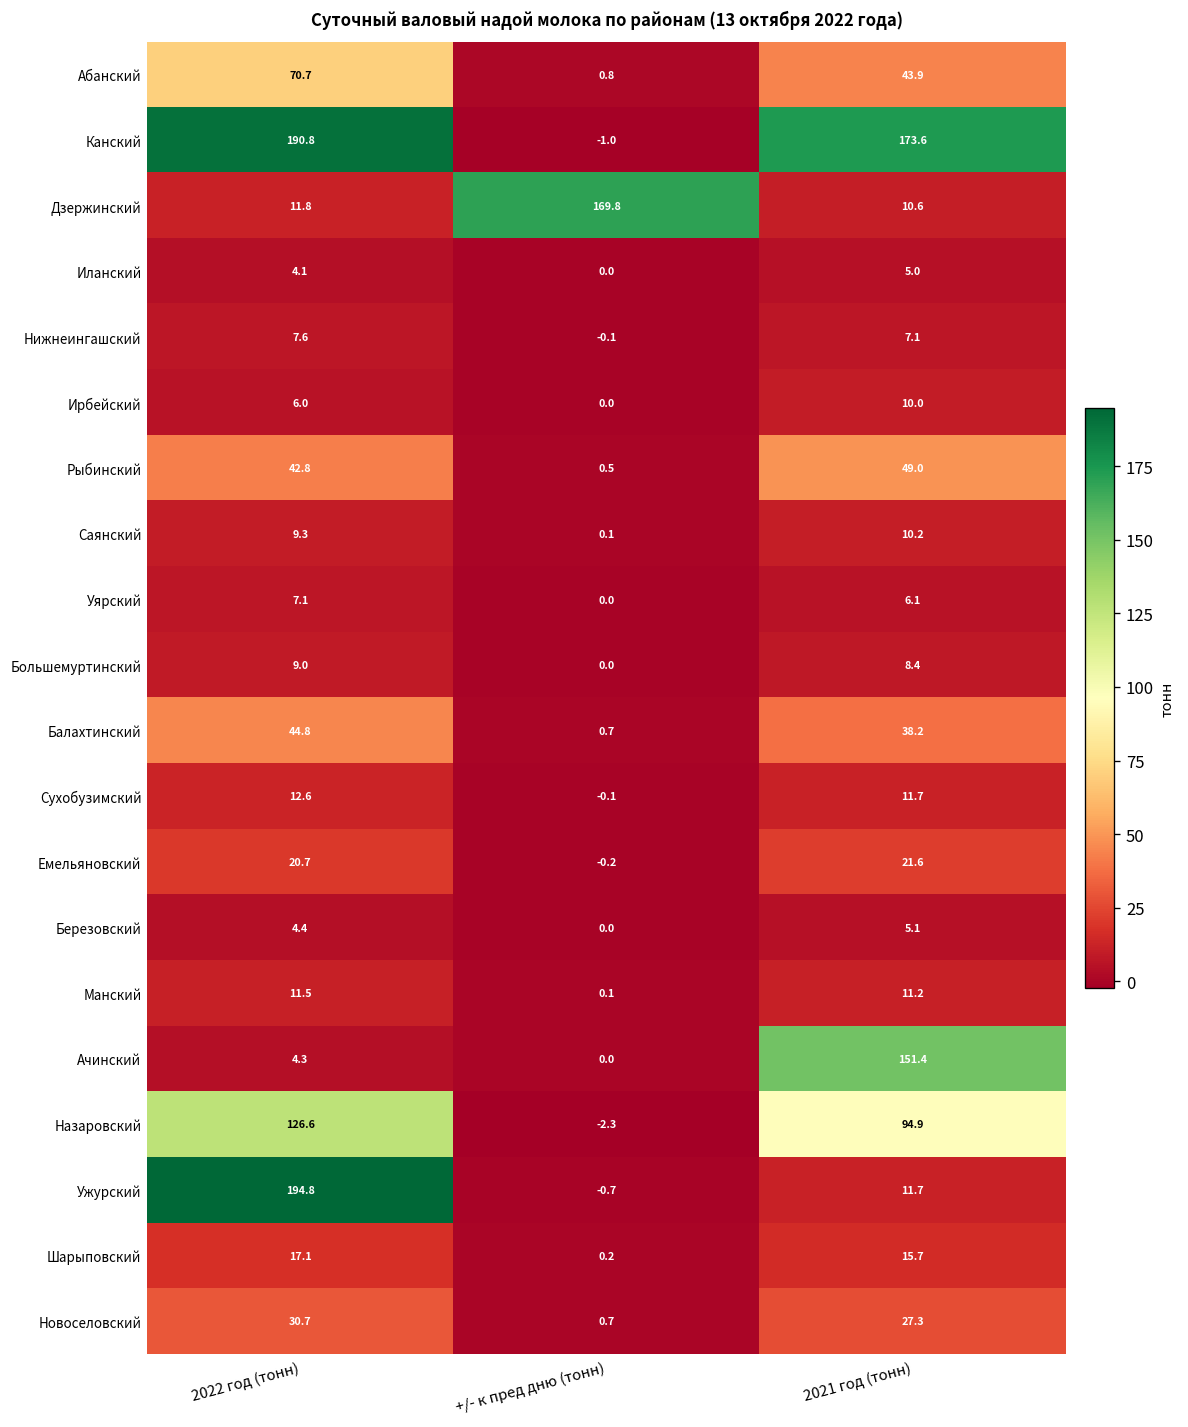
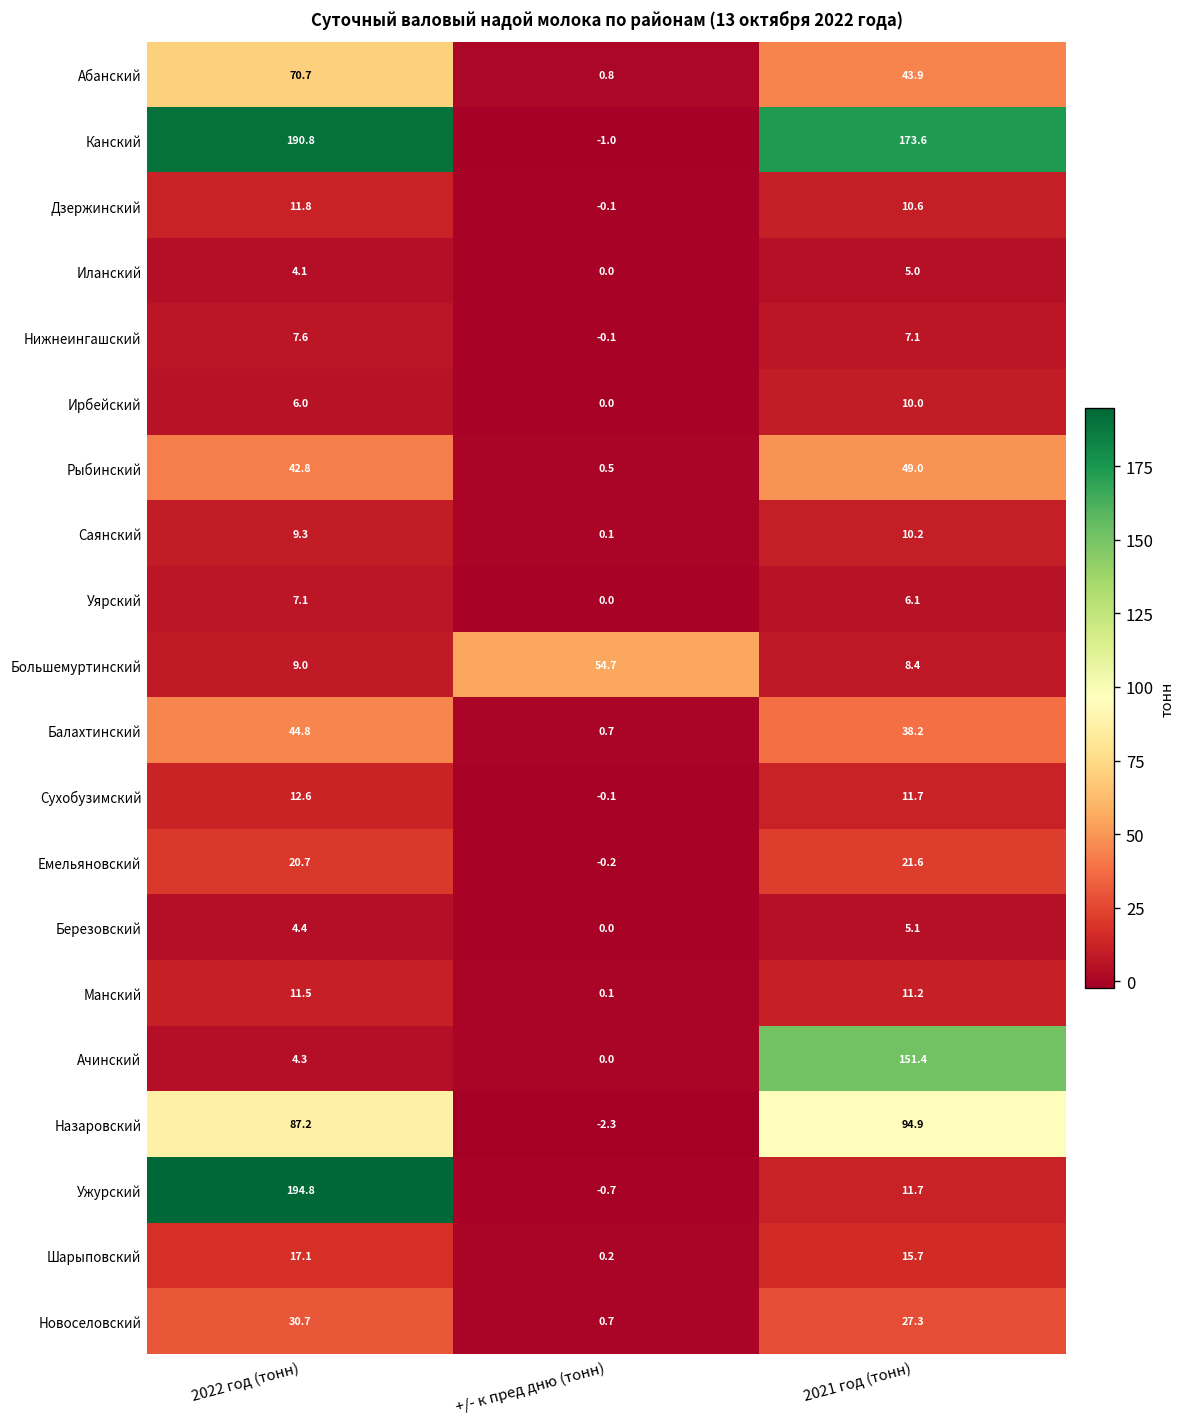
  {
    "Абанский": {
      "2022 год (тонн)": 70.7,
      "+/- к пред дню (тонн)": 0.8,
      "2021 год (тонн)": 43.9
    },
    "Канский": {
      "2022 год (тонн)": 190.8,
      "+/- к пред дню (тонн)": -1.0,
      "2021 год (тонн)": 173.6
    },
    "Дзержинский": {
      "2022 год (тонн)": 11.8,
-     "+/- к пред дню (тонн)": 169.8,
+     "+/- к пред дню (тонн)": -0.1,
      "2021 год (тонн)": 10.6
    },
    "Иланский": {
      "2022 год (тонн)": 4.1,
      "+/- к пред дню (тонн)": 0.0,
      "2021 год (тонн)": 5.0
    },
    "Нижнеингашский": {
      "2022 год (тонн)": 7.6,
      "+/- к пред дню (тонн)": -0.1,
      "2021 год (тонн)": 7.1
    },
    "Ирбейский": {
      "2022 год (тонн)": 6.0,
      "+/- к пред дню (тонн)": 0.0,
      "2021 год (тонн)": 10.0
    },
    "Рыбинский": {
      "2022 год (тонн)": 42.8,
      "+/- к пред дню (тонн)": 0.5,
      "2021 год (тонн)": 49.0
    },
    "Саянский": {
      "2022 год (тонн)": 9.3,
      "+/- к пред дню (тонн)": 0.1,
      "2021 год (тонн)": 10.2
    },
    "Уярский": {
      "2022 год (тонн)": 7.1,
      "+/- к пред дню (тонн)": 0.0,
      "2021 год (тонн)": 6.1
    },
    "Большемуртинский": {
      "2022 год (тонн)": 9.0,
-     "+/- к пред дню (тонн)": 0.0,
+     "+/- к пред дню (тонн)": 54.7,
      "2021 год (тонн)": 8.4
    },
    "Балахтинский": {
      "2022 год (тонн)": 44.8,
      "+/- к пред дню (тонн)": 0.7,
      "2021 год (тонн)": 38.2
    },
    "Сухобузимский": {
      "2022 год (тонн)": 12.6,
      "+/- к пред дню (тонн)": -0.1,
      "2021 год (тонн)": 11.7
    },
    "Емельяновский": {
      "2022 год (тонн)": 20.7,
      "+/- к пред дню (тонн)": -0.2,
      "2021 год (тонн)": 21.6
    },
    "Березовский": {
      "2022 год (тонн)": 4.4,
      "+/- к пред дню (тонн)": 0.0,
      "2021 год (тонн)": 5.1
    },
    "Манский": {
      "2022 год (тонн)": 11.5,
      "+/- к пред дню (тонн)": 0.1,
      "2021 год (тонн)": 11.2
    },
    "Ачинский": {
      "2022 год (тонн)": 4.3,
      "+/- к пред дню (тонн)": 0.0,
      "2021 год (тонн)": 151.4
    },
    "Назаровский": {
-     "2022 год (тонн)": 126.6,
+     "2022 год (тонн)": 87.2,
      "+/- к пред дню (тонн)": -2.3,
      "2021 год (тонн)": 94.9
    },
    "Ужурский": {
      "2022 год (тонн)": 194.8,
      "+/- к пред дню (тонн)": -0.7,
      "2021 год (тонн)": 11.7
    },
    "Шарыповский": {
      "2022 год (тонн)": 17.1,
      "+/- к пред дню (тонн)": 0.2,
      "2021 год (тонн)": 15.7
    },
    "Новоселовский": {
      "2022 год (тонн)": 30.7,
      "+/- к пред дню (тонн)": 0.7,
      "2021 год (тонн)": 27.3
    }
  }
